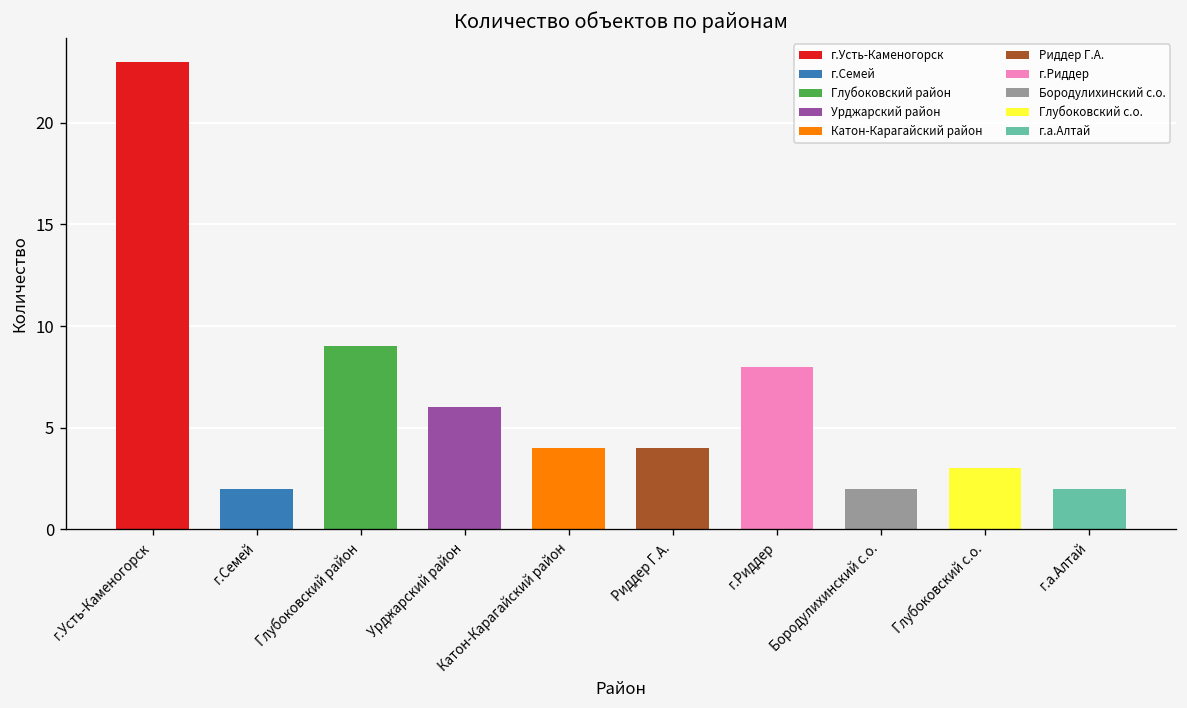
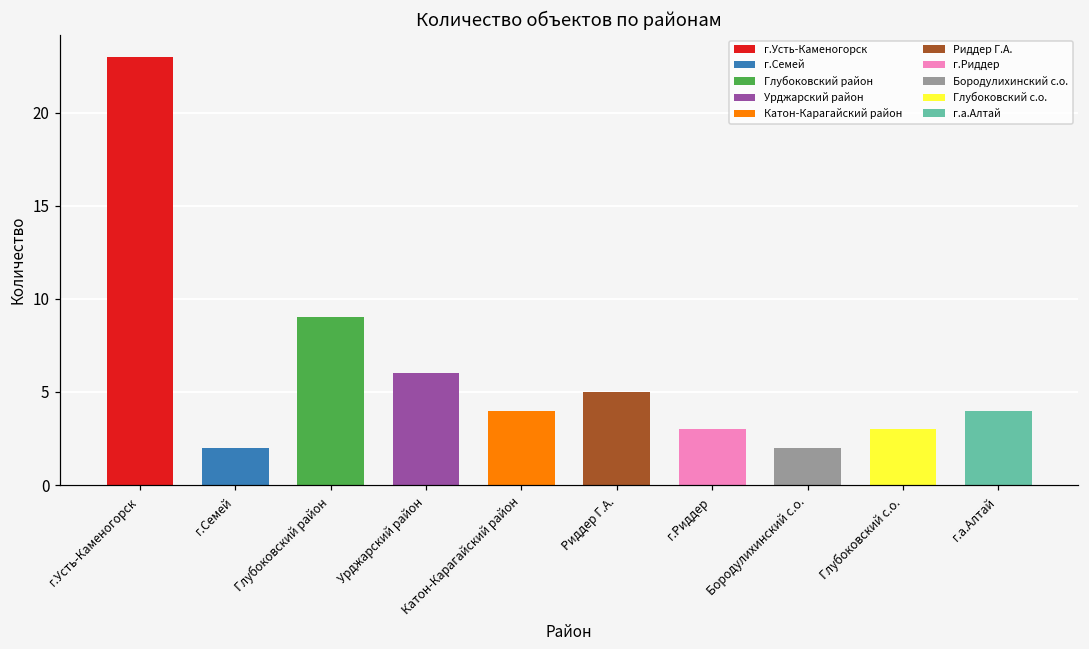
  {
    "г.Усть-Каменогорск": 23,
    "г.Семей": 2,
    "Глубоковский район": 9,
    "Урджарский район": 6,
    "Катон-Карагайский район": 4,
-   "Риддер Г.А.": 4,
-   "г.Риддер": 8,
+   "Риддер Г.А.": 5,
+   "г.Риддер": 3,
    "Бородулихинский с.о.": 2,
    "Глубоковский с.о.": 3,
-   "г.а.Алтай": 2
+   "г.а.Алтай": 4
  }
